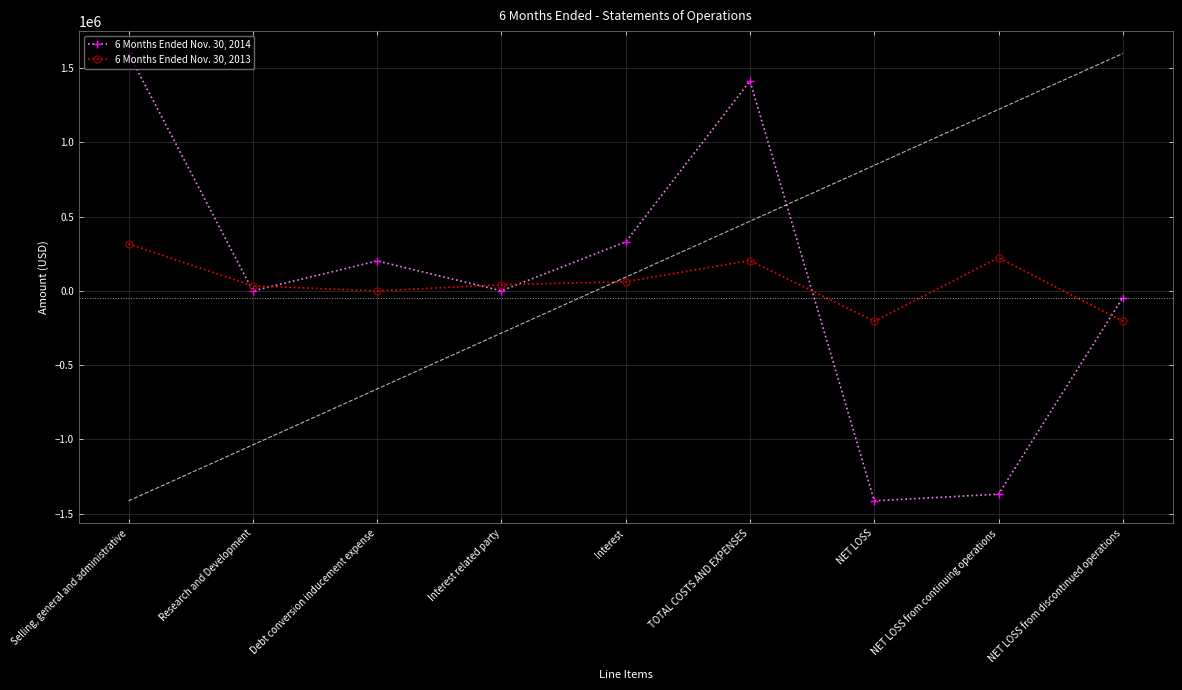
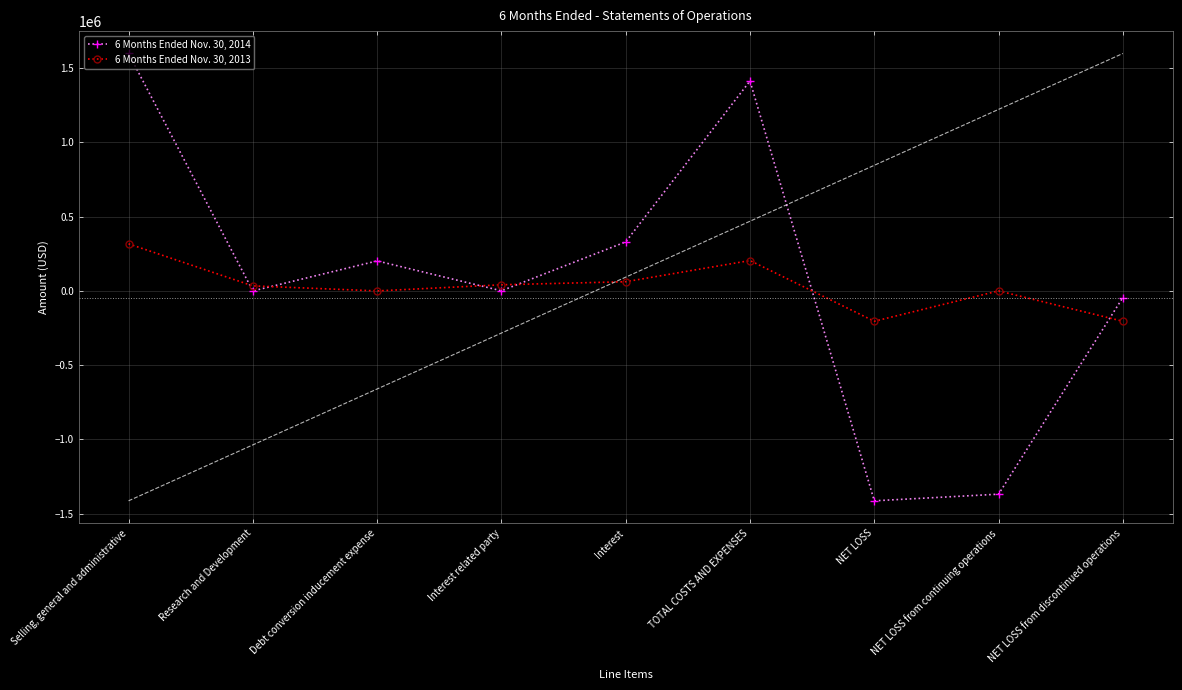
  {
    "6 Months Ended Nov. 30, 2014": {
      "Research and Development": 0,
      "Debt conversion inducement expense": 200000,
      "Interest related party": 0,
      "Interest": 330000,
      "TOTAL COSTS AND EXPENSES": 1410000,
      "NET LOSS": -1410000,
      "NET LOSS from continuing operations": -1370000,
      "NET LOSS from discontinued operations": -40000
    },
    "6 Months Ended Nov. 30, 2013": {
      "Selling, general and administrative": 320000,
      "Research and Development": 30000,
      "Debt conversion inducement expense": 0,
      "Interest related party": 40000,
      "Interest": 60000,
      "TOTAL COSTS AND EXPENSES": 200000,
      "NET LOSS": -200000,
-     "NET LOSS from continuing operations": 220000,
+     "NET LOSS from continuing operations": 0,
      "NET LOSS from discontinued operations": -200000
    }
  }
